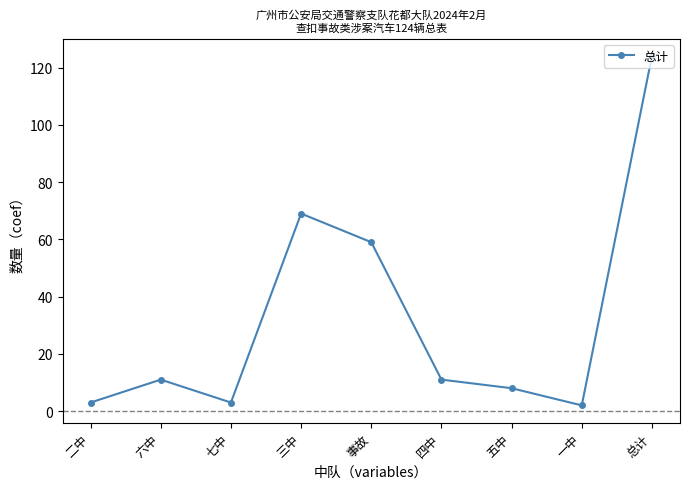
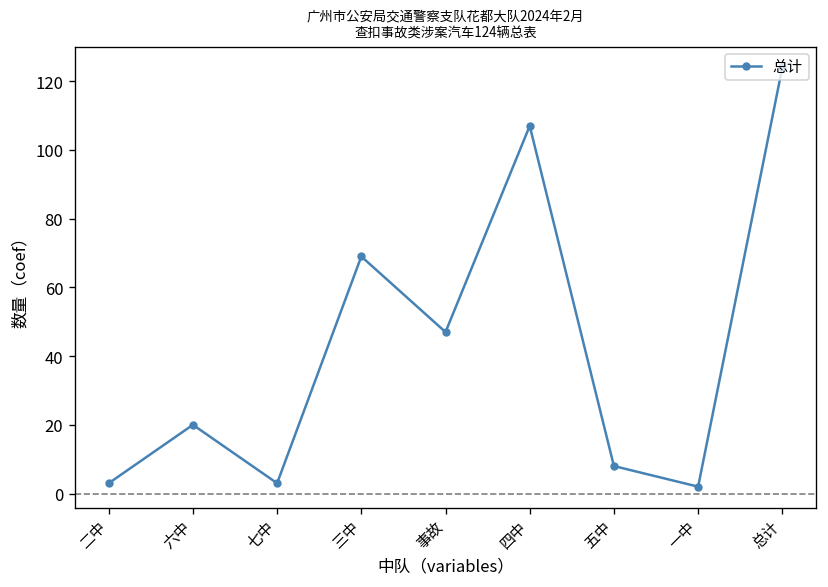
  {
    "二中": 3,
-   "六中": 11,
+   "六中": 20,
    "七中": 3,
    "三中": 69,
-   "事故": 59,
-   "四中": 11,
+   "事故": 47,
+   "四中": 107,
    "五中": 8,
    "一中": 2
  }
